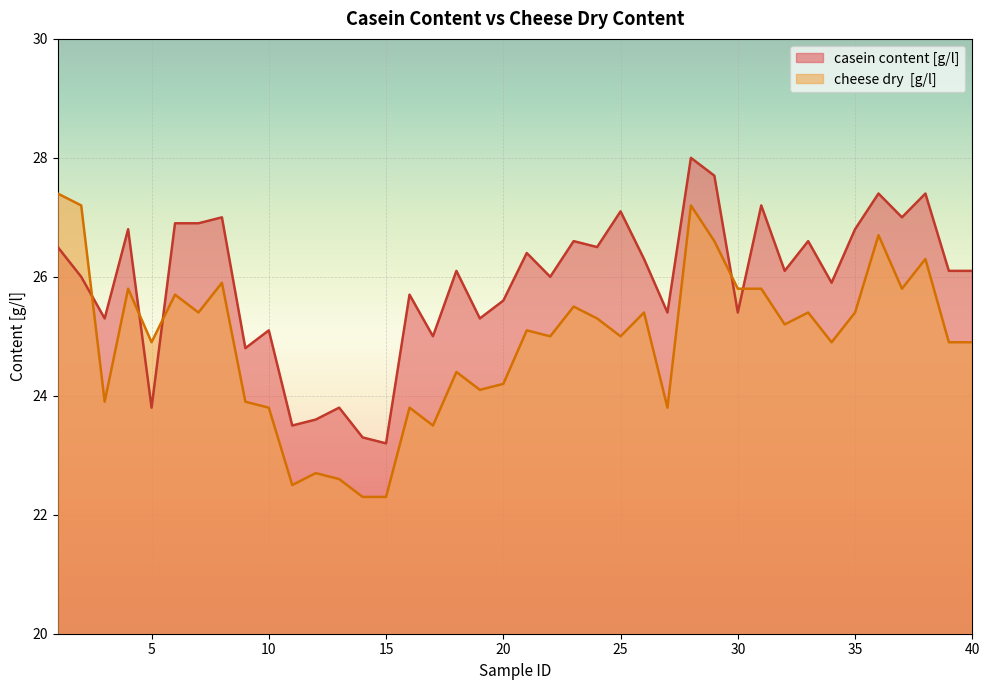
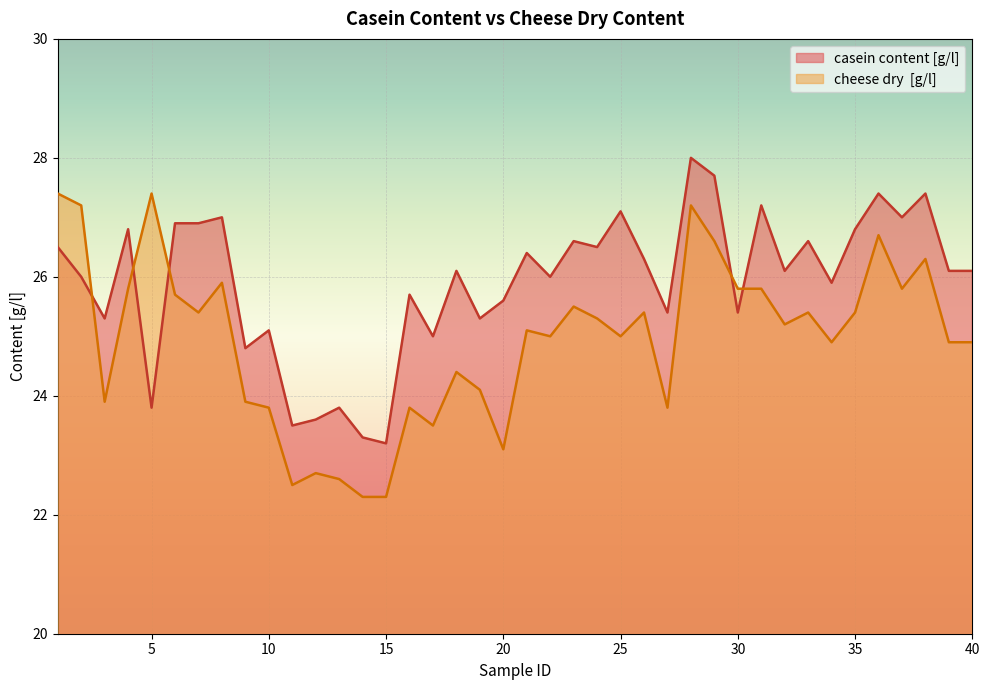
  {
    "casein content [g/l]": {
      "5": 23.8,
      "10": 25.1,
      "15": 23.2,
      "20": 25.6,
      "25": 27.1,
      "30": 25.4,
      "35": 26.8,
      "40": 26.1
    },
    "cheese dry [g/l]": {
-     "5": 24.9,
+     "5": 27.4,
      "10": 23.8,
      "15": 22.3,
-     "20": 24.2,
+     "20": 23.1,
      "25": 25.0,
      "30": 25.8,
      "35": 25.4,
      "40": 24.9
    }
  }
